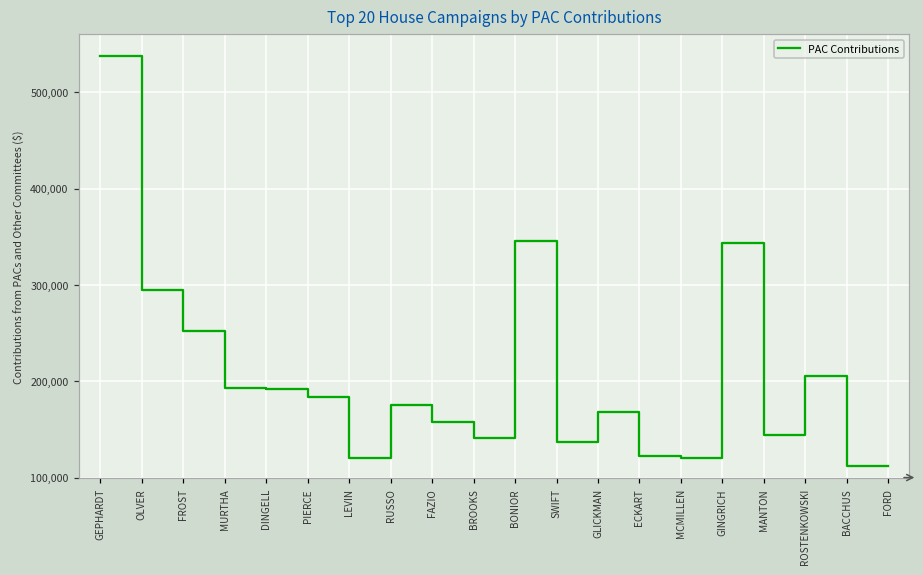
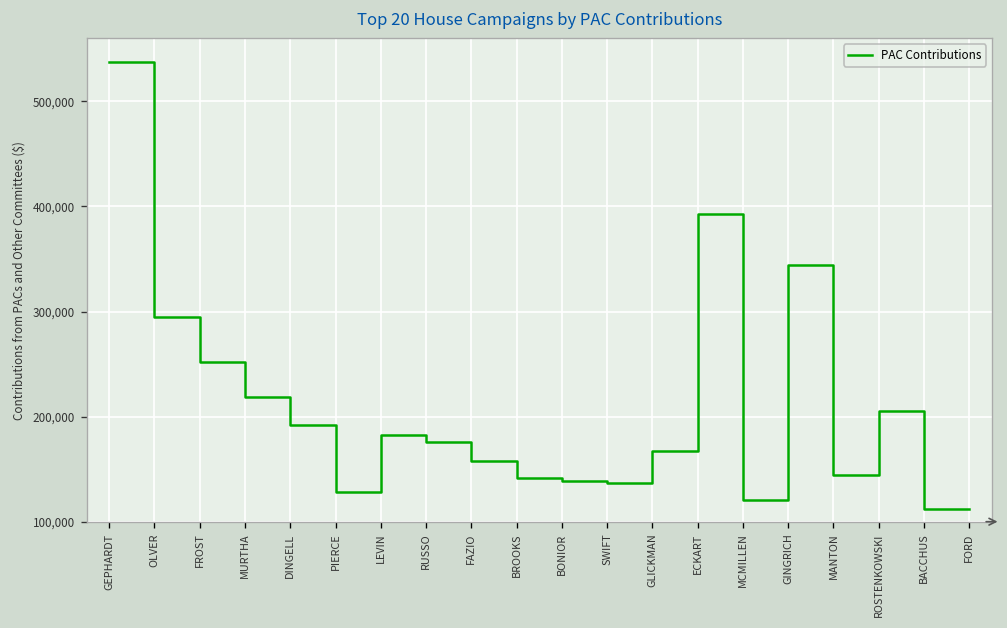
  {
    "GEPHARDT": "540,000",
    "OLVER": "290,000",
    "FROST": "250,000",
-   "MURTHA": "190,000",
+   "MURTHA": "220,000",
    "DINGELL": "190,000",
-   "PIERCE": "180,000",
-   "LEVIN": "120,000",
+   "PIERCE": "130,000",
+   "LEVIN": "180,000",
    "RUSSO": "180,000",
    "FAZIO": "160,000",
    "BROOKS": "140,000",
-   "BONIOR": "350,000",
+   "BONIOR": "140,000",
    "SWIFT": "140,000",
    "GLICKMAN": "170,000",
-   "ECKART": "120,000",
+   "ECKART": "390,000",
    "MCMILLEN": "120,000",
    "GINGRICH": "340,000",
    "MANTON": "140,000",
    "ROSTENKOWSKI": "210,000",
    "BACCHUS": "110,000",
    "FORD": "110,000"
  }
